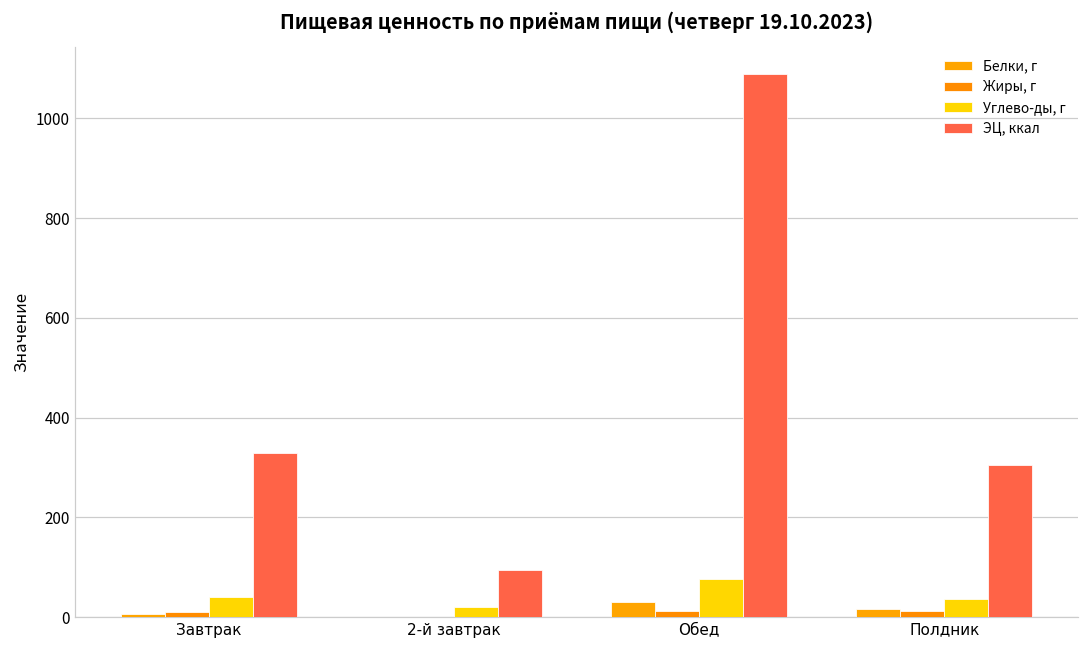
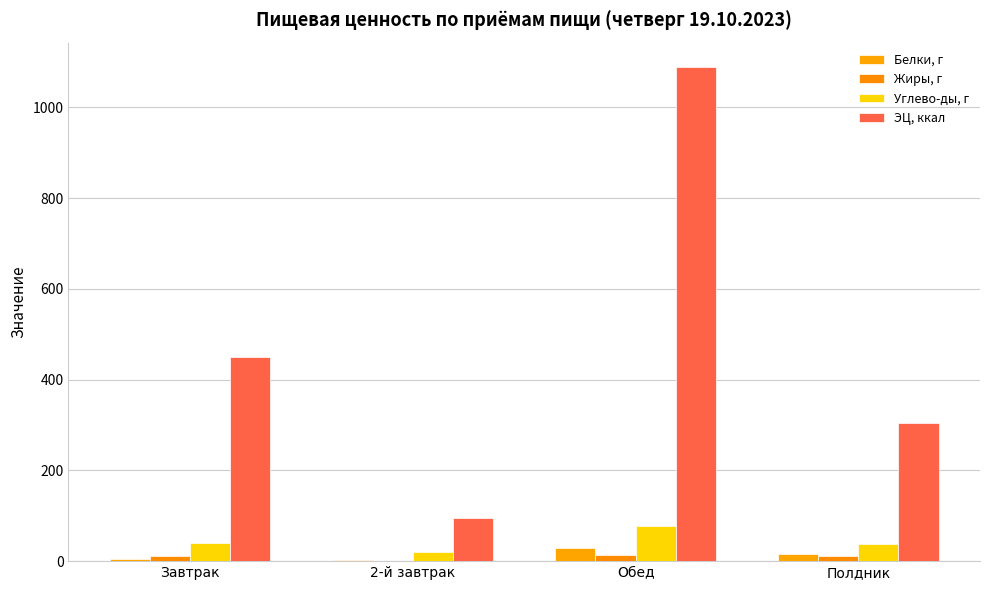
  {
    "ЭЦ, ккал": {
-     "Завтрак": 330,
+     "Завтрак": 450,
      "2-й завтрак": 100,
      "Обед": 1090,
      "Полдник": 310
    }
  }
